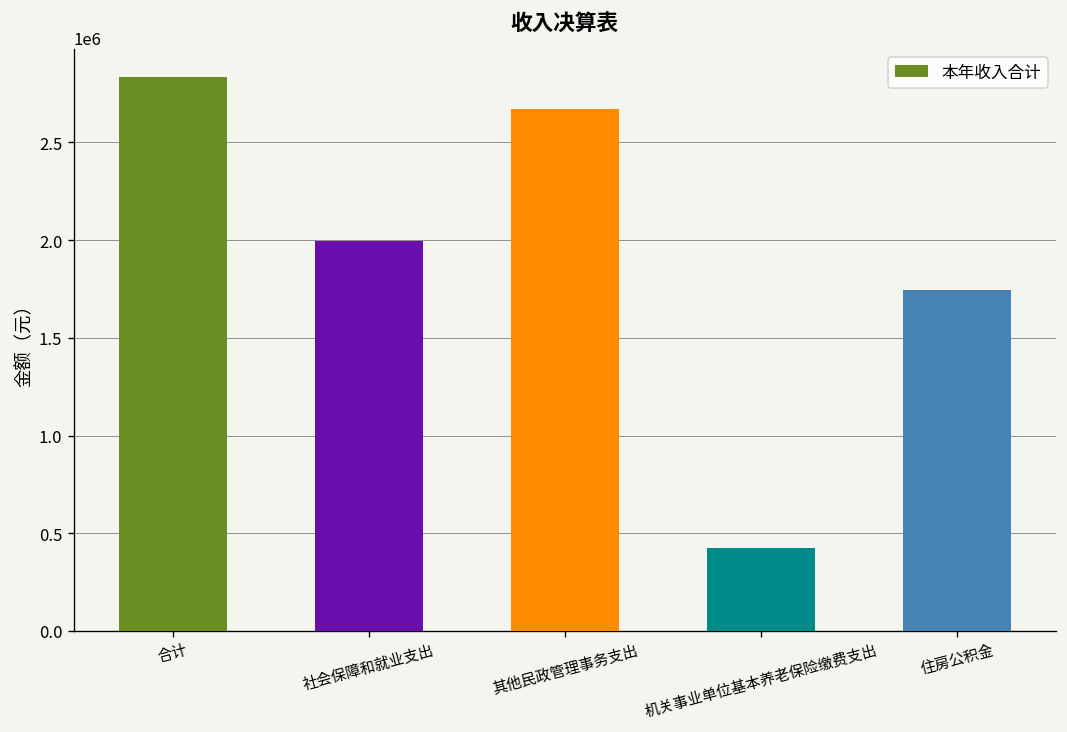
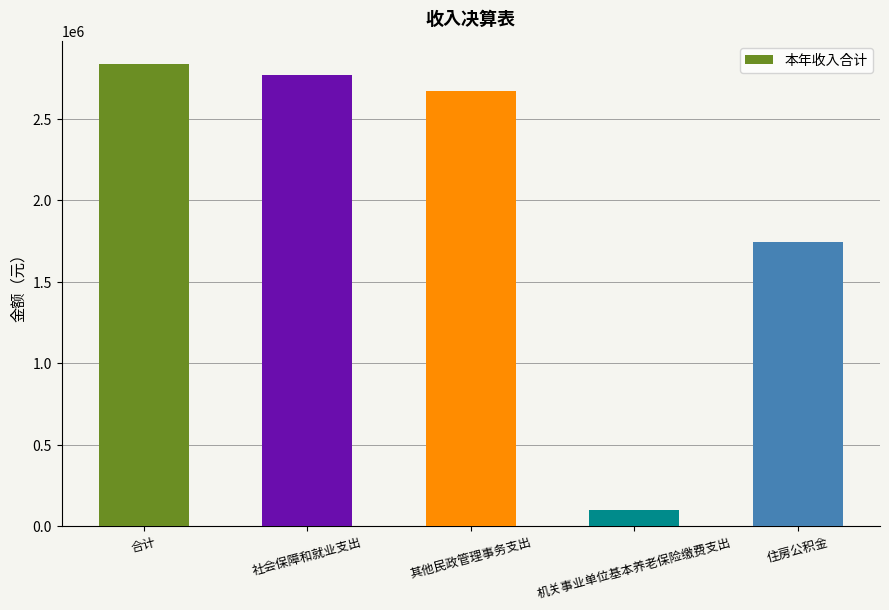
  {
    "合计": 2840000,
-   "社会保障和就业支出": 2000000,
+   "社会保障和就业支出": 2770000,
    "其他民政管理事务支出": 2670000,
-   "机关事业单位基本养老保险缴费支出": 430000,
+   "机关事业单位基本养老保险缴费支出": 100000,
    "住房公积金": 1750000
  }
